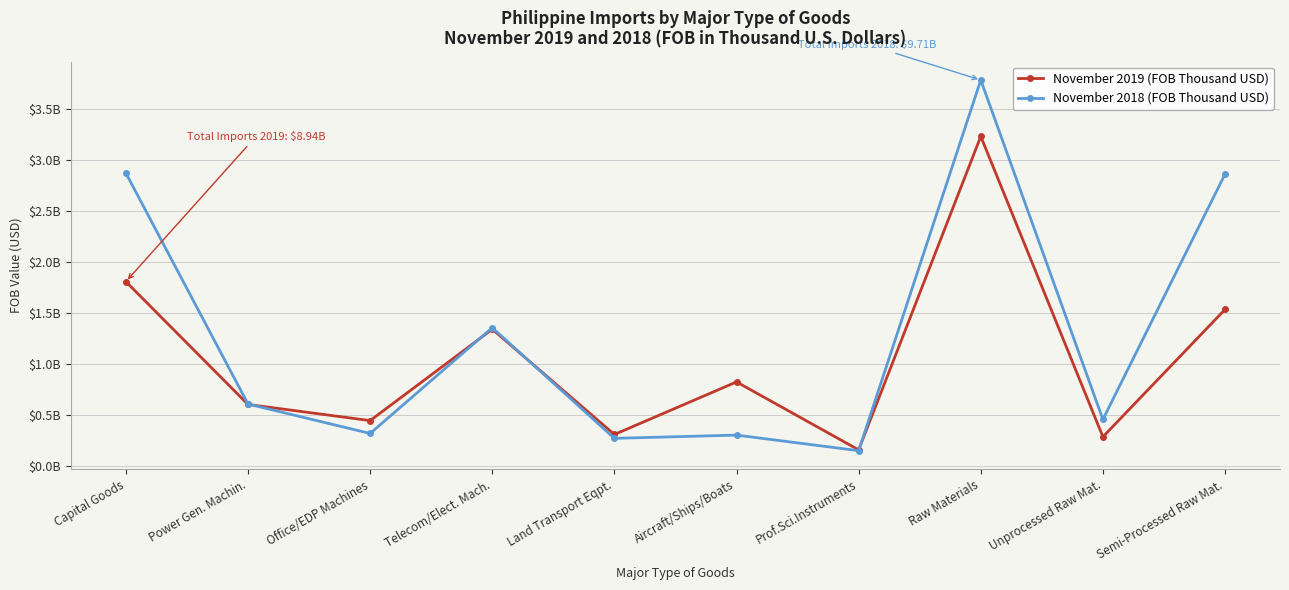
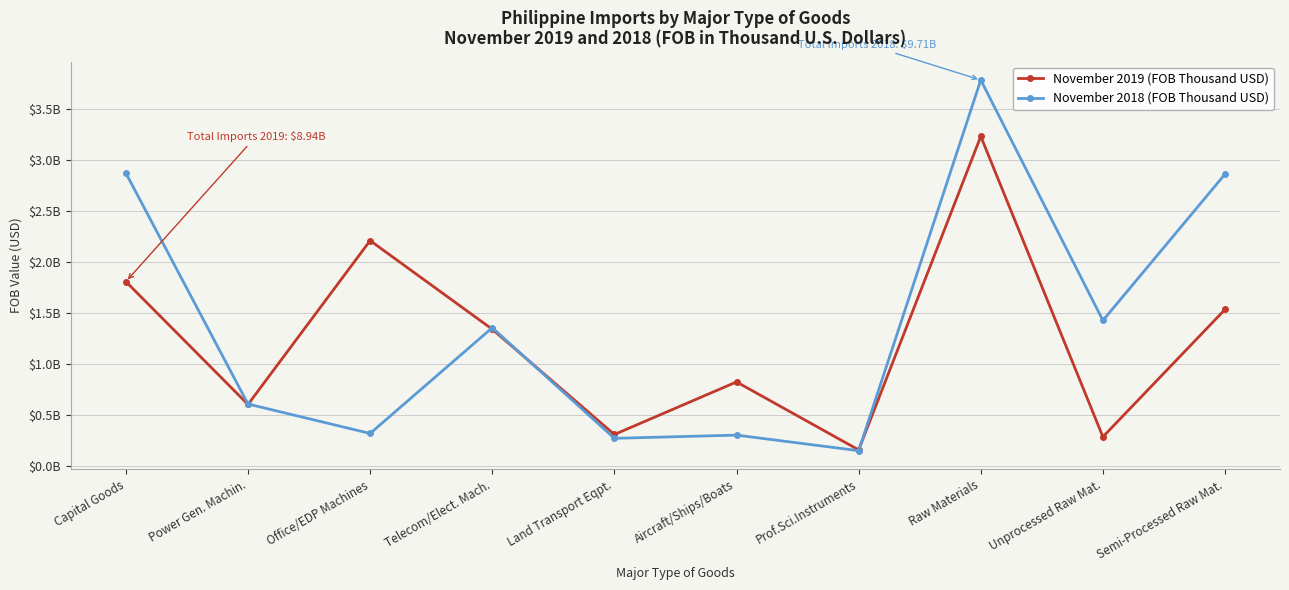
  {
    "November 2019 (FOB Thousand USD)": {
      "Capital Goods": "$1810000000",
-     "Office/EDP Machines": "$450000000",
+     "Office/EDP Machines": "$2210000000",
      "Land Transport Eqpt.": "$310000000",
      "Aircraft/Ships/Boats": "$830000000",
      "Raw Materials": "$3230000000",
      "Unprocessed Raw Mat.": "$290000000",
      "Semi-Processed Raw Mat.": "$1540000000"
    },
    "November 2018 (FOB Thousand USD)": {
      "Office/EDP Machines": "$320000000",
      "Land Transport Eqpt.": "$270000000",
      "Aircraft/Ships/Boats": "$310000000",
-     "Unprocessed Raw Mat.": "$460000000",
+     "Unprocessed Raw Mat.": "$1430000000",
      "Semi-Processed Raw Mat.": "$2860000000"
    }
  }
